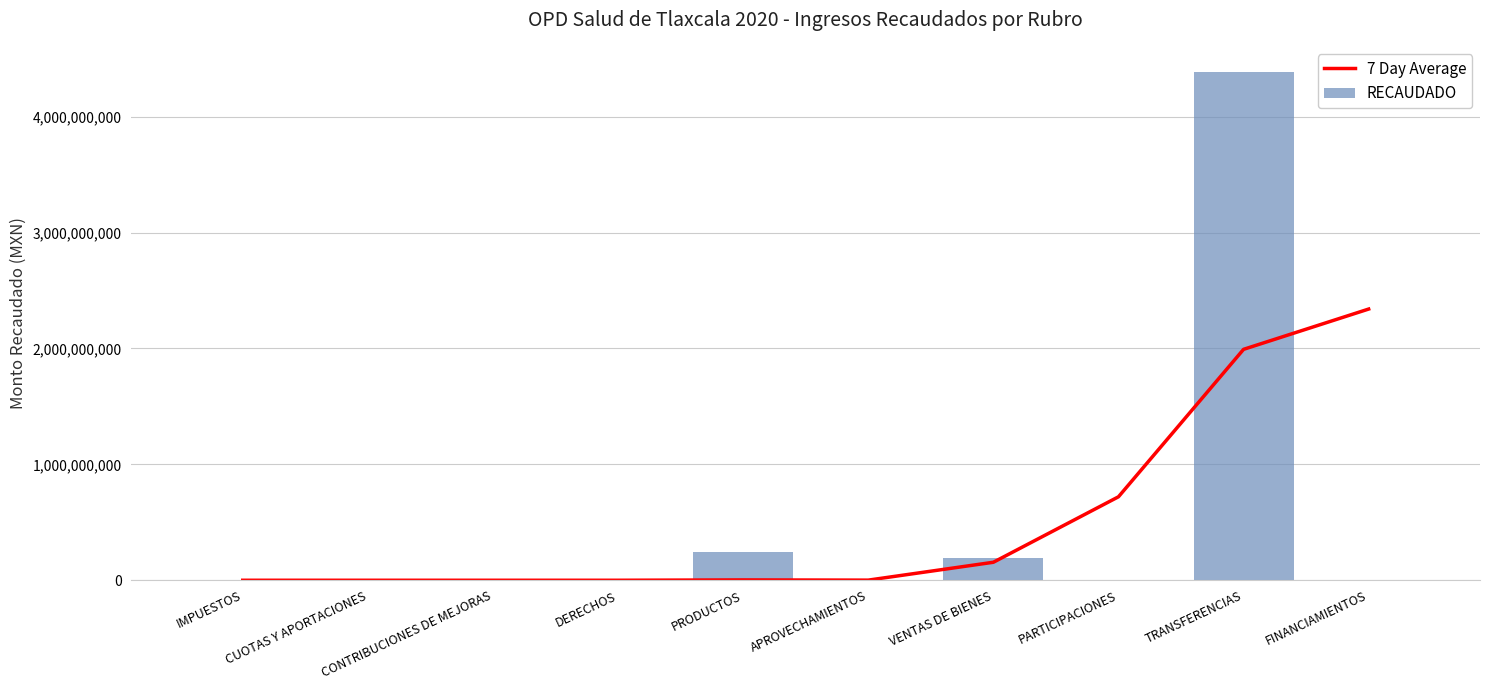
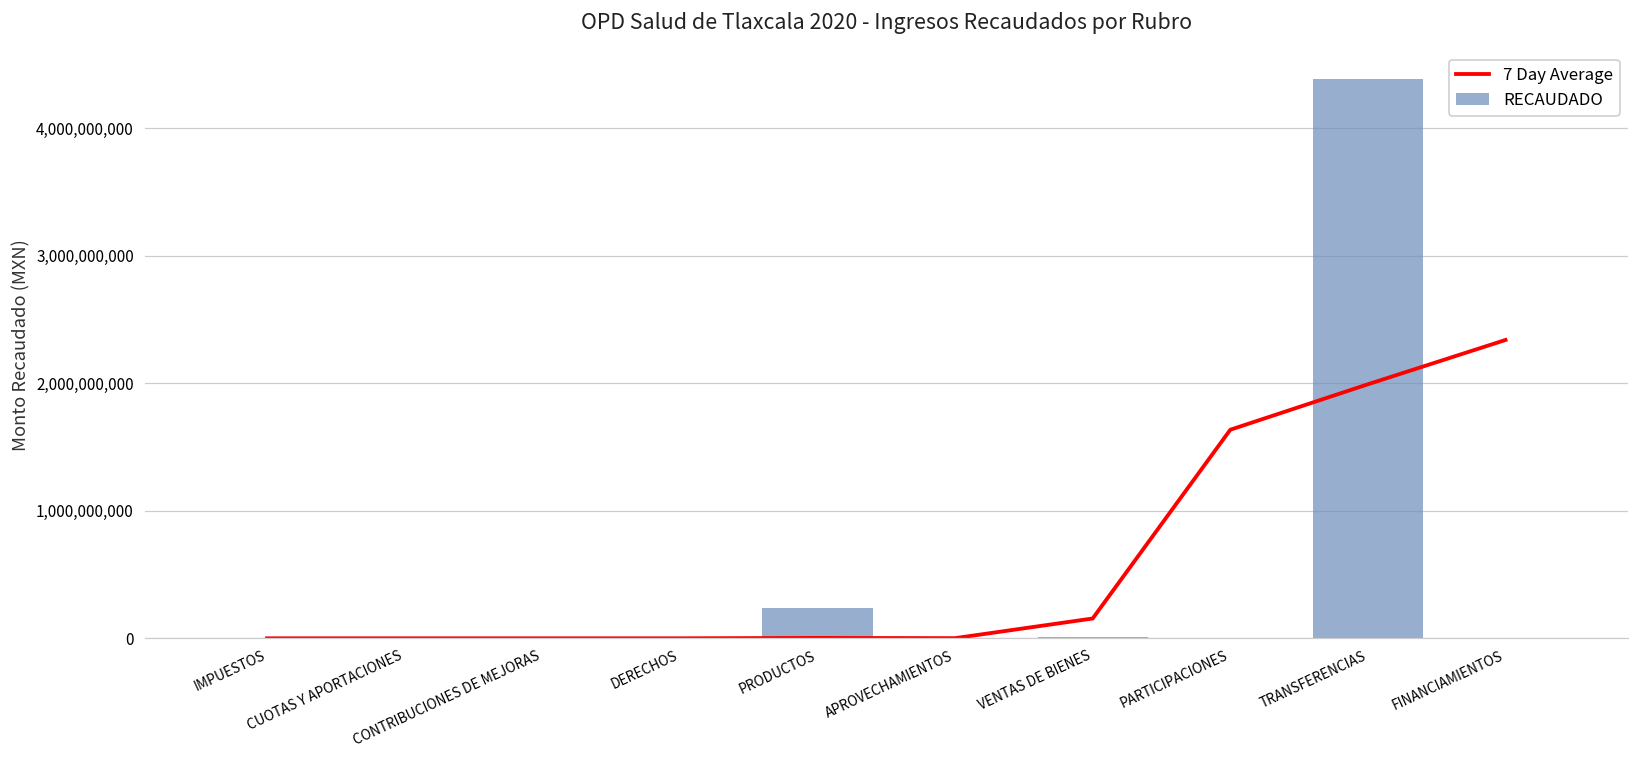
  {
    "7 Day Average": {
      "IMPUESTOS": "0",
      "CUOTAS Y APORTACIONES": "0",
      "CONTRIBUCIONES DE MEJORAS": "0",
      "DERECHOS": "0",
      "PRODUCTOS": "0",
      "APROVECHAMIENTOS": "0",
      "VENTAS DE BIENES": "160,000,000",
-     "PARTICIPACIONES": "720,000,000",
+     "PARTICIPACIONES": "1,640,000,000",
      "TRANSFERENCIAS": "1,990,000,000",
      "FINANCIAMIENTOS": "2,340,000,000"
    },
    "RECAUDADO": {
      "IMPUESTOS": "0",
      "CUOTAS Y APORTACIONES": "0",
      "CONTRIBUCIONES DE MEJORAS": "0",
      "DERECHOS": "0",
      "PRODUCTOS": "240,000,000",
-     "VENTAS DE BIENES": "190,000,000",
+     "VENTAS DE BIENES": "10,000,000",
      "PARTICIPACIONES": "0",
      "TRANSFERENCIAS": "4,380,000,000",
      "FINANCIAMIENTOS": "0"
    }
  }
